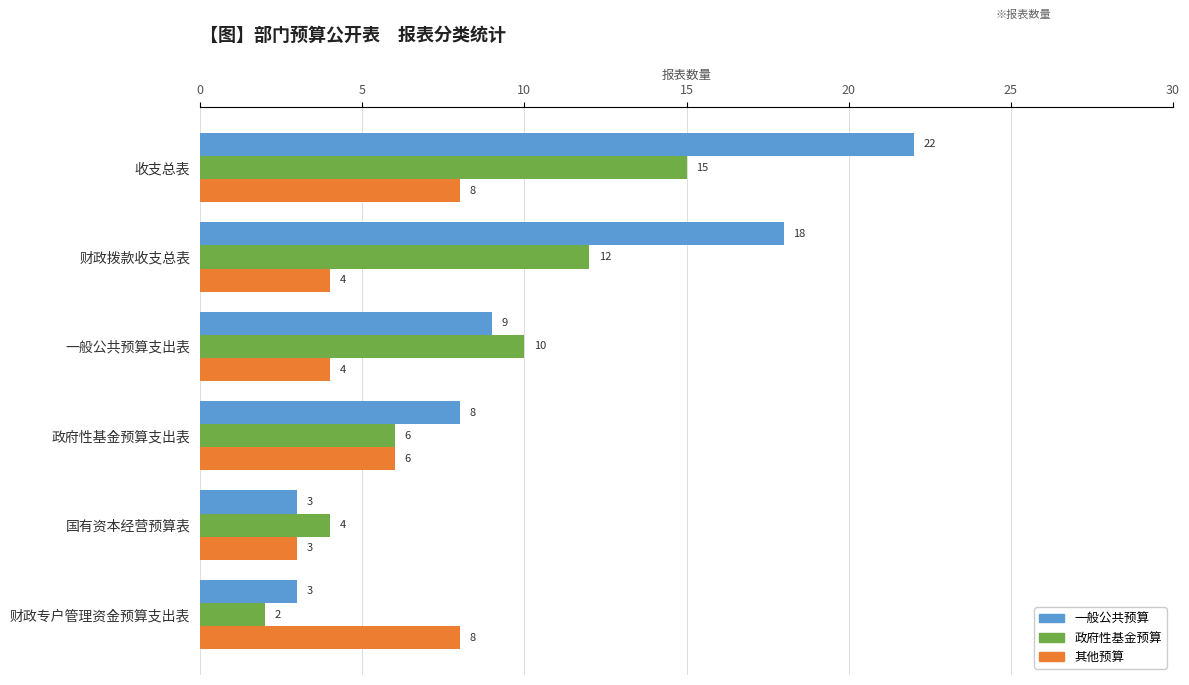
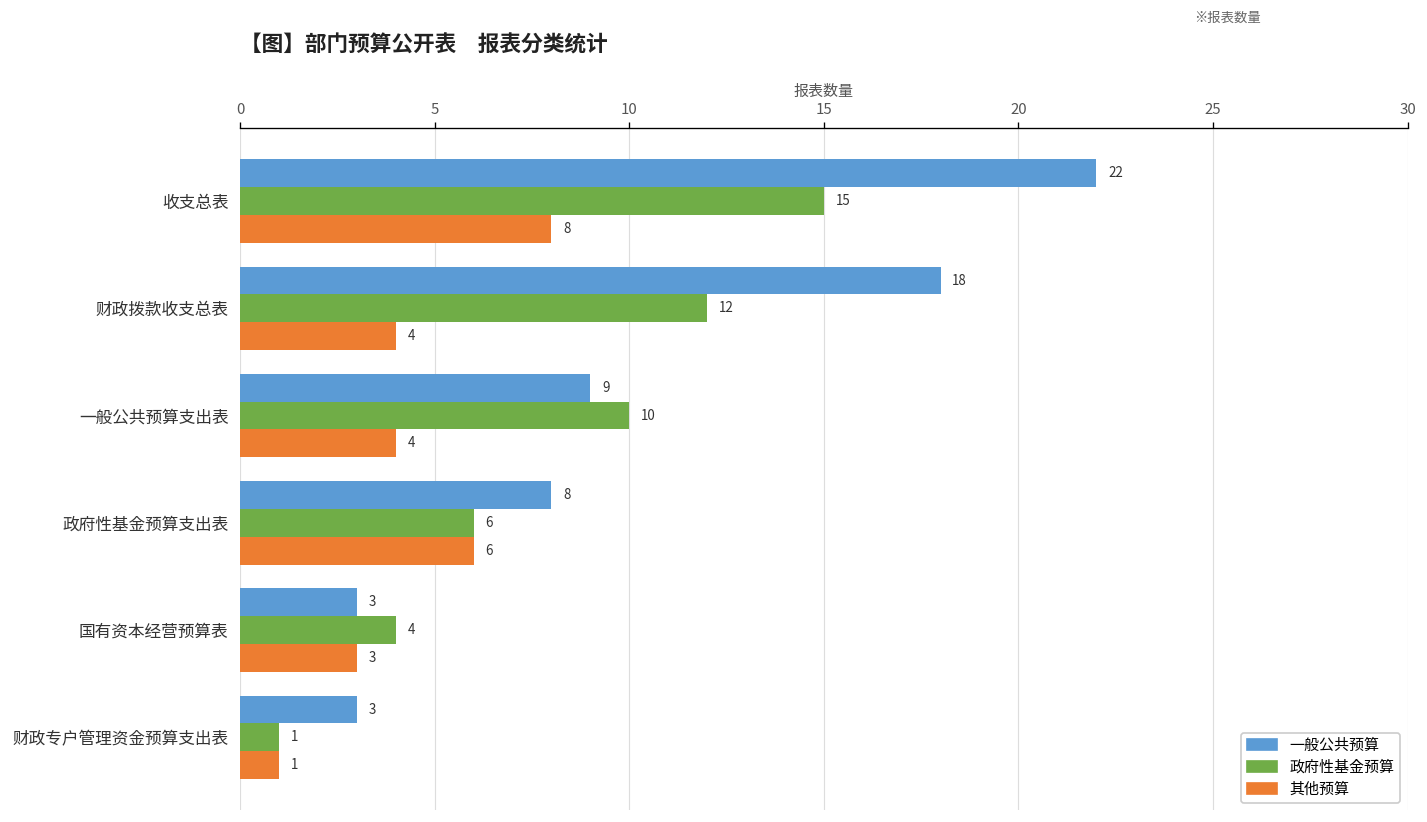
  {
    "一般公共预算": {
      "收支总表": 22,
      "财政拨款收支总表": 18,
      "一般公共预算支出表": 9,
      "政府性基金预算支出表": 8,
      "国有资本经营预算表": 3,
      "财政专户管理资金预算支出表": 3
    },
    "政府性基金预算": {
      "收支总表": 15,
      "财政拨款收支总表": 12,
      "一般公共预算支出表": 10,
      "政府性基金预算支出表": 6,
      "国有资本经营预算表": 4,
-     "财政专户管理资金预算支出表": 2
+     "财政专户管理资金预算支出表": 1
    },
    "其他预算": {
      "收支总表": 8,
      "财政拨款收支总表": 4,
      "一般公共预算支出表": 4,
      "政府性基金预算支出表": 6,
      "国有资本经营预算表": 3,
-     "财政专户管理资金预算支出表": 8
+     "财政专户管理资金预算支出表": 1
    }
  }
